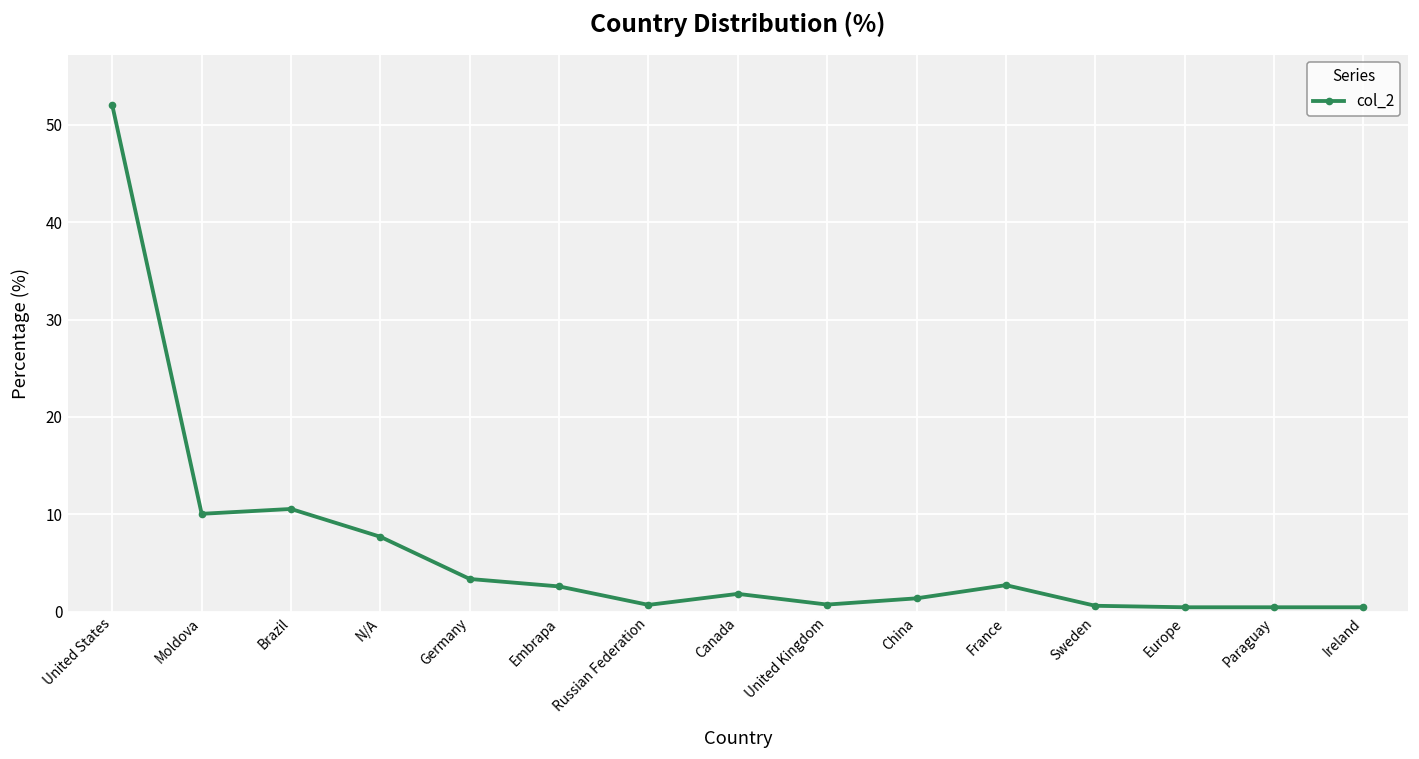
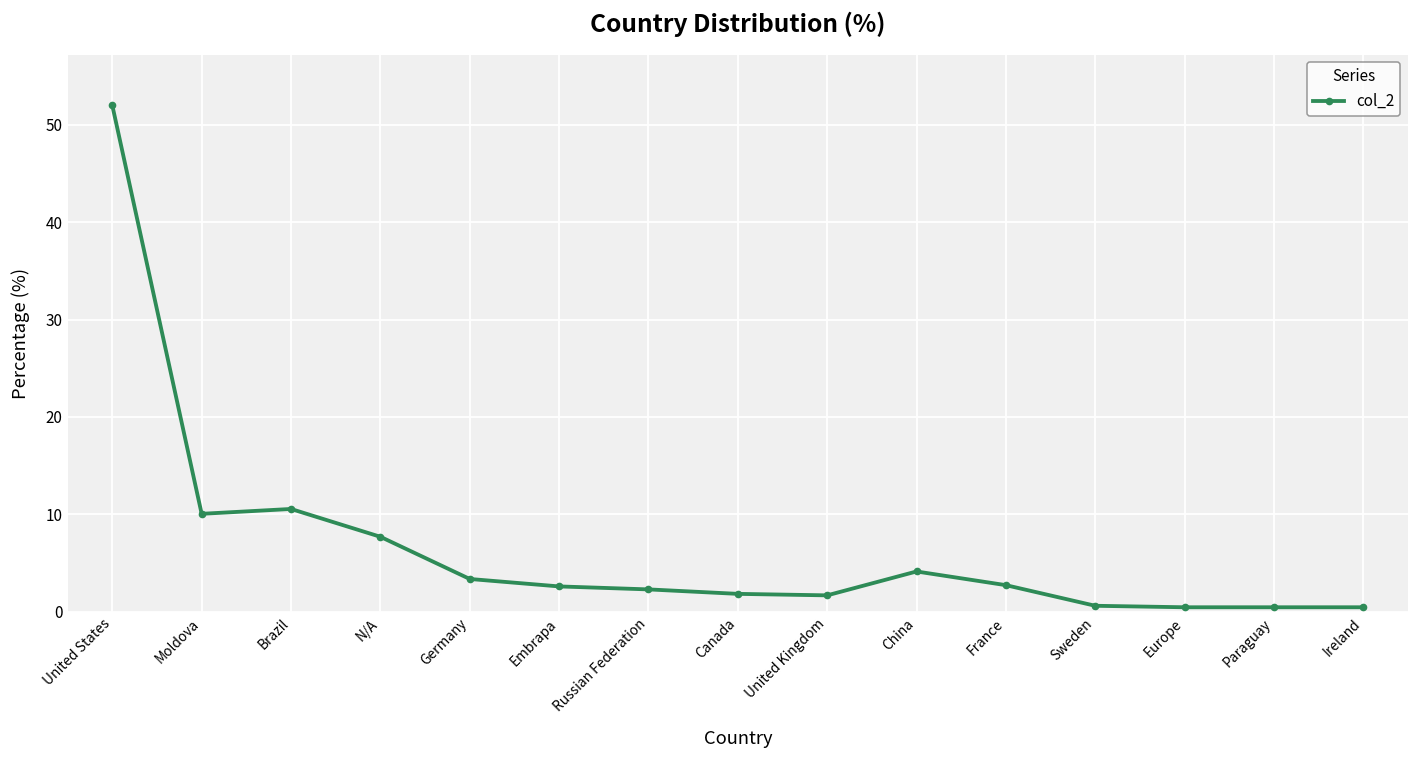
  {
    "United States": 52,
    "Moldova": 10,
    "Brazil": 11,
    "N/A": 8,
    "Germany": 3,
    "Embrapa": 3,
-   "Russian Federation": 1,
+   "Russian Federation": 2,
    "Canada": 2,
-   "United Kingdom": 1,
-   "China": 1,
+   "United Kingdom": 2,
+   "China": 4,
    "France": 3,
    "Sweden": 1,
    "Europe": 0,
    "Paraguay": 0,
    "Ireland": 0
  }
